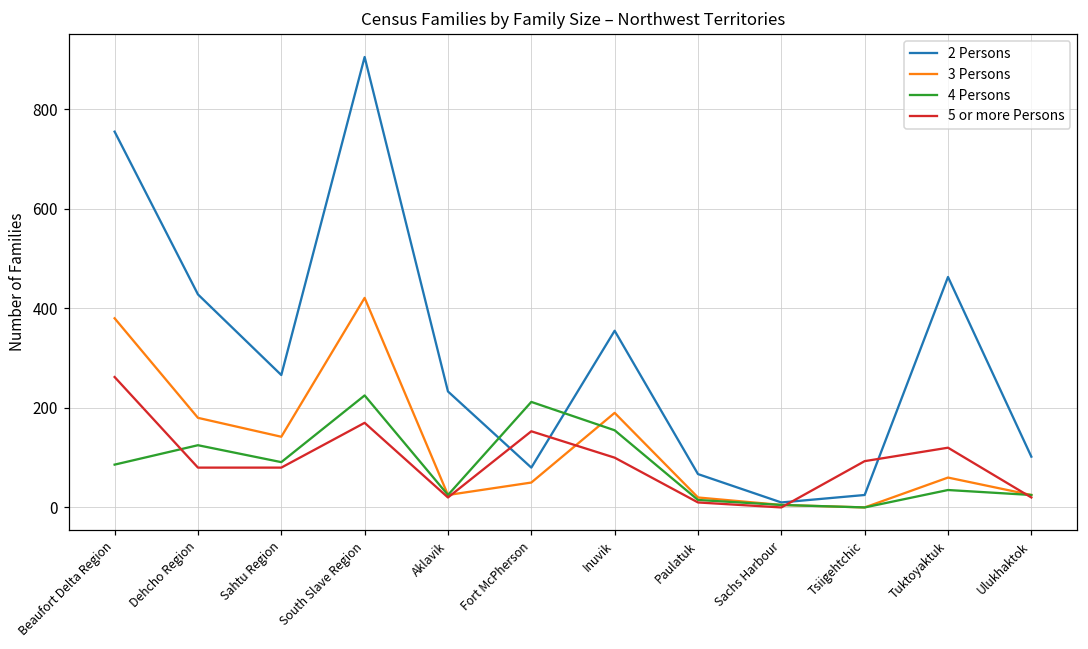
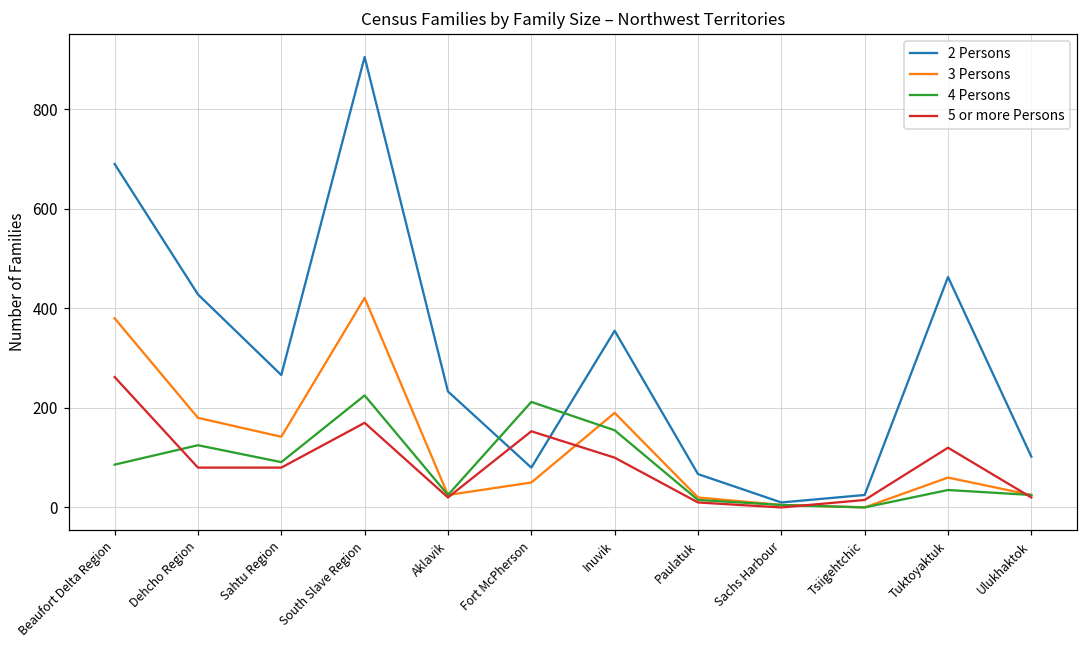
  {
    "2 Persons": {
-     "Beaufort Delta Region": 760,
+     "Beaufort Delta Region": 690,
      "Dehcho Region": 430,
      "Sahtu Region": 270,
      "South Slave Region": 910,
      "Aklavik": 230,
      "Fort McPherson": 80,
      "Inuvik": 360,
      "Paulatuk": 70,
      "Tsiigehtchic": 30,
      "Tuktoyaktuk": 460,
      "Ulukhaktok": 100
    },
    "3 Persons": {
      "Beaufort Delta Region": 380,
      "Dehcho Region": 180,
      "Sahtu Region": 140,
      "South Slave Region": 420,
      "Fort McPherson": 50,
      "Inuvik": 190,
      "Tuktoyaktuk": 60
    },
    "4 Persons": {
      "Beaufort Delta Region": 90,
      "Dehcho Region": 130,
      "Sahtu Region": 90,
      "South Slave Region": 230,
      "Fort McPherson": 210,
      "Inuvik": 160,
      "Tuktoyaktuk": 40
    },
    "5 or more Persons": {
      "Beaufort Delta Region": 260,
      "Dehcho Region": 80,
      "Sahtu Region": 80,
      "South Slave Region": 170,
      "Fort McPherson": 150,
      "Inuvik": 100,
-     "Tsiigehtchic": 90,
+     "Tsiigehtchic": 20,
      "Tuktoyaktuk": 120
    }
  }
